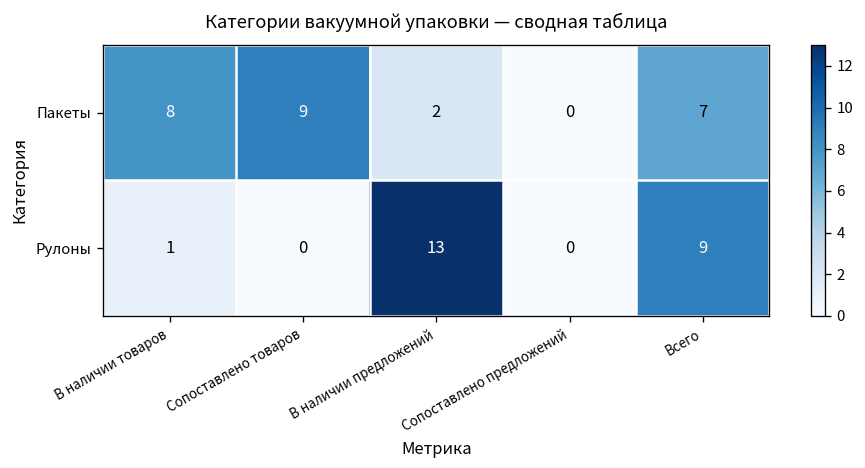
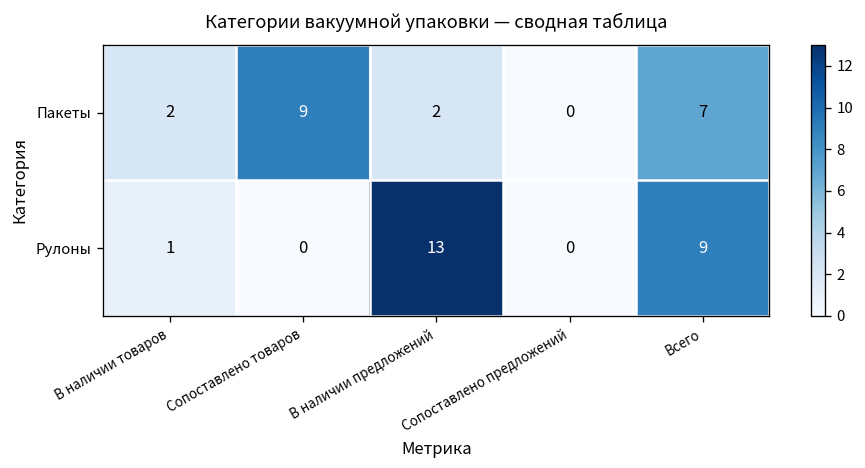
  {
    "Пакеты": {
-     "В наличии товаров": 8,
+     "В наличии товаров": 2,
      "Сопоставлено товаров": 9,
      "В наличии предложений": 2,
      "Сопоставлено предложений": 0,
      "Всего": 7
    },
    "Рулоны": {
      "В наличии товаров": 1,
      "Сопоставлено товаров": 0,
      "В наличии предложений": 13,
      "Сопоставлено предложений": 0,
      "Всего": 9
    }
  }
